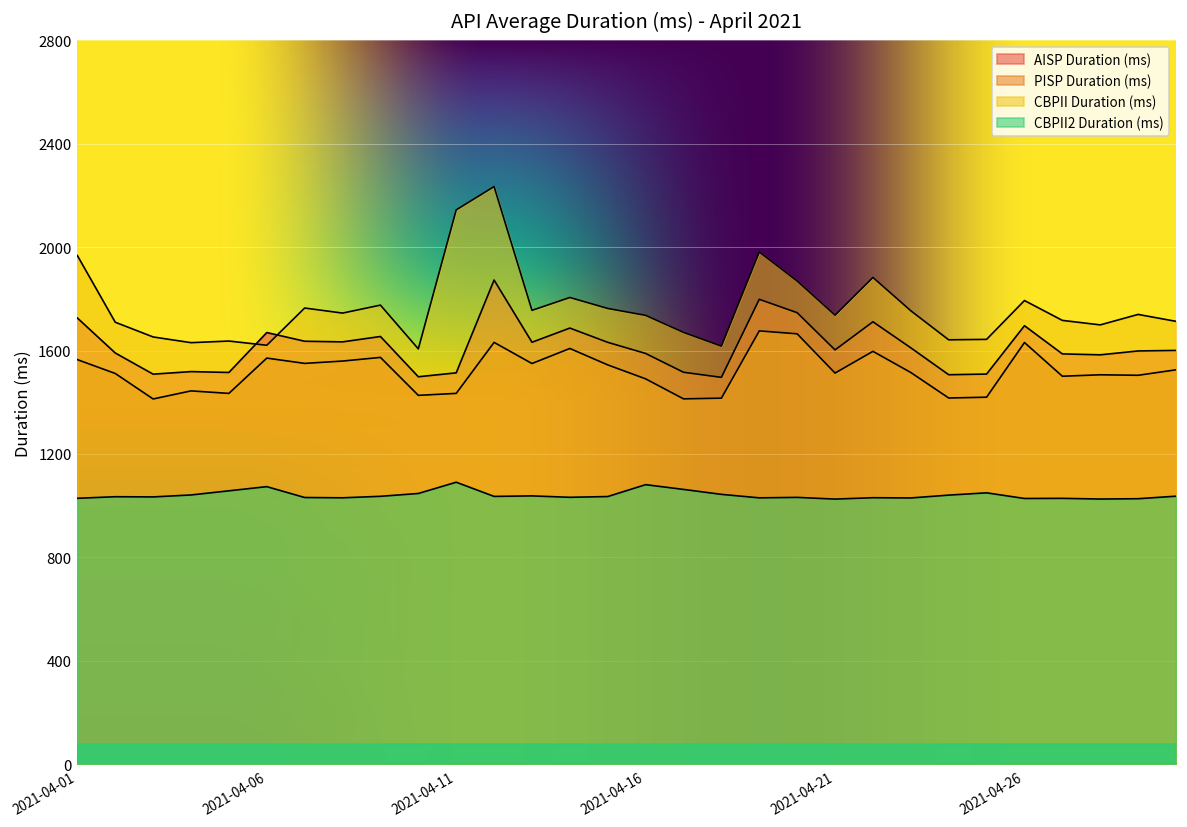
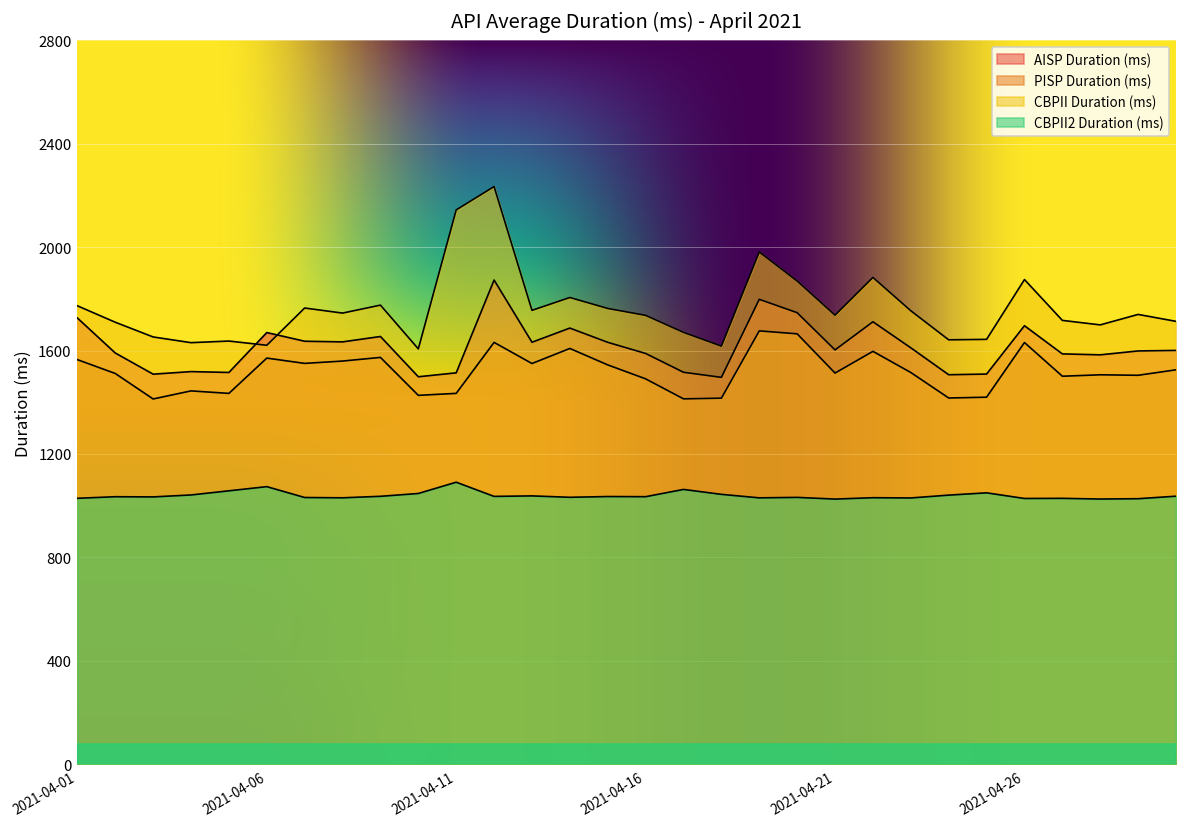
  {
    "CBPII Duration (ms)": {
-     "2021-04-01": 1970,
+     "2021-04-01": 1770,
      "2021-04-06": 1620,
      "2021-04-11": 2140,
      "2021-04-16": 1740,
      "2021-04-21": 1740,
-     "2021-04-26": 1790
+     "2021-04-26": 1870
    },
    "CBPII2 Duration (ms)": {
      "2021-04-01": 1030,
      "2021-04-06": 1070,
      "2021-04-11": 1090,
-     "2021-04-16": 1080,
+     "2021-04-16": 1030,
      "2021-04-21": 1030,
      "2021-04-26": 1030
    }
  }
